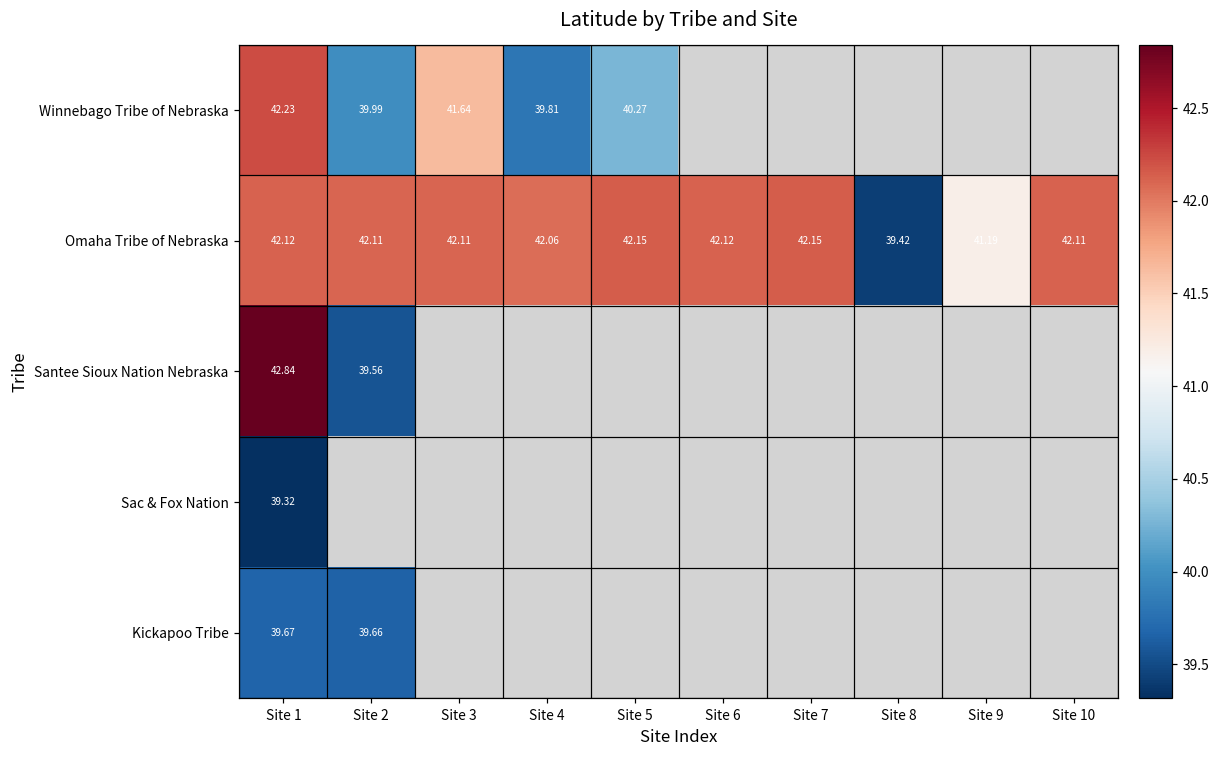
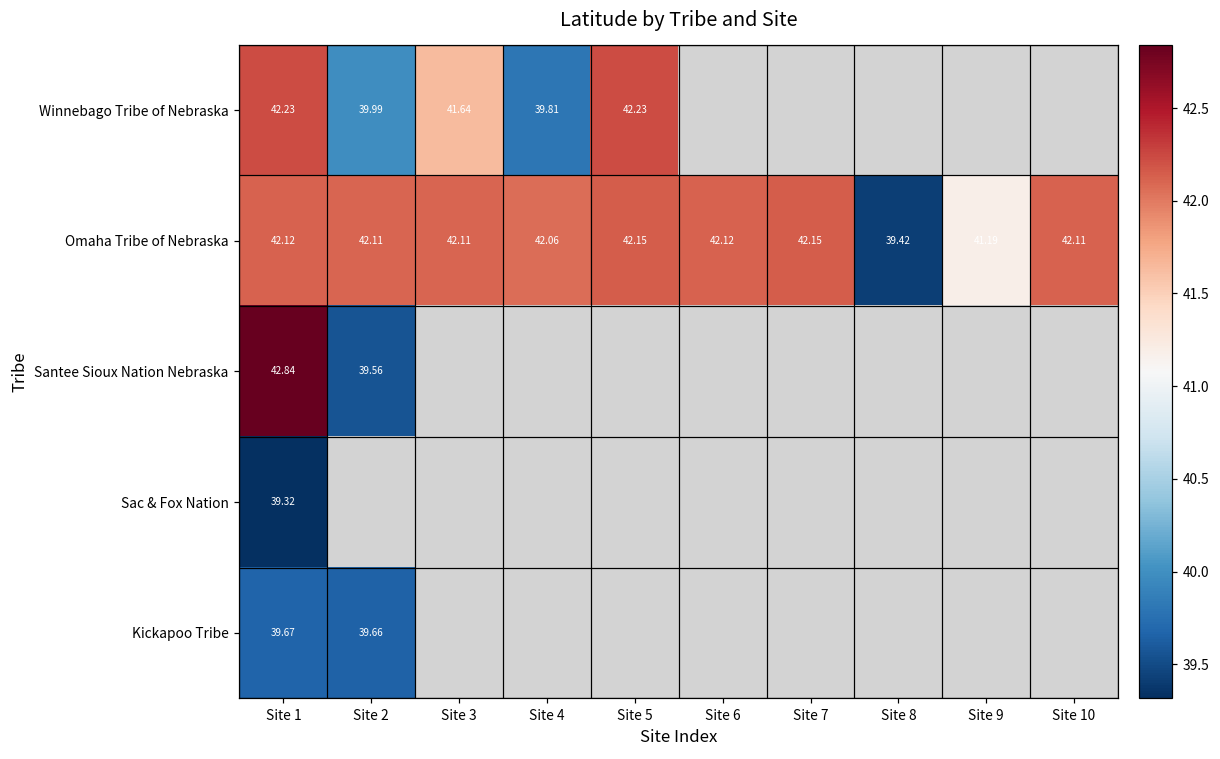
  {
    "Winnebago Tribe of Nebraska": {
      "Site 1": 42.23,
      "Site 2": 39.99,
      "Site 3": 41.64,
      "Site 4": 39.81,
-     "Site 5": 40.27
+     "Site 5": 42.23
    },
    "Omaha Tribe of Nebraska": {
      "Site 1": 42.12,
      "Site 2": 42.11,
      "Site 3": 42.11,
      "Site 4": 42.06,
      "Site 5": 42.15,
      "Site 6": 42.12,
      "Site 7": 42.15,
      "Site 8": 39.42,
      "Site 10": 42.11
    },
    "Santee Sioux Nation Nebraska": {
      "Site 1": 42.84,
      "Site 2": 39.56
    },
    "Sac & Fox Nation": {
      "Site 1": 39.32
    },
    "Kickapoo Tribe": {
      "Site 1": 39.67,
      "Site 2": 39.66
    }
  }
